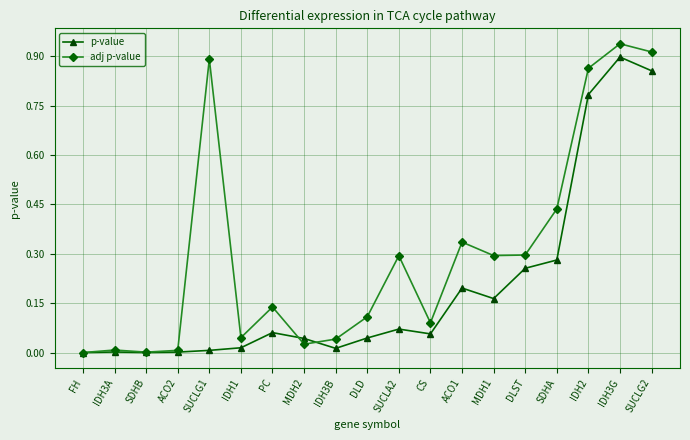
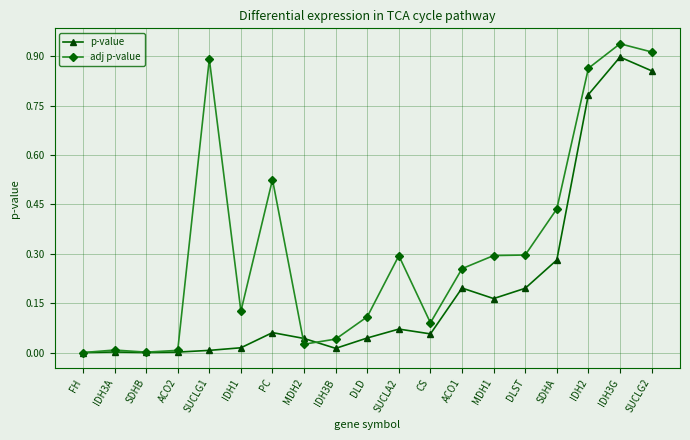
  {
    "p-value": {
      "SUCLG1": 0.01,
      "IDH1": 0.01,
      "PC": 0.06,
      "MDH2": 0.04,
      "IDH3B": 0.01,
      "DLD": 0.04,
      "SUCLA2": 0.07,
      "CS": 0.06,
      "ACO1": 0.20,
      "MDH1": 0.16,
-     "DLST": 0.26,
+     "DLST": 0.20,
      "SDHA": 0.28,
      "IDH2": 0.78,
      "IDH3G": 0.90,
      "SUCLG2": 0.86
    },
    "adj p-value": {
      "SUCLG1": 0.89,
-     "IDH1": 0.05,
-     "PC": 0.14,
+     "IDH1": 0.13,
+     "PC": 0.53,
      "MDH2": 0.03,
      "IDH3B": 0.04,
      "DLD": 0.11,
      "SUCLA2": 0.29,
      "CS": 0.09,
-     "ACO1": 0.34,
+     "ACO1": 0.25,
      "MDH1": 0.29,
      "DLST": 0.30,
      "SDHA": 0.44,
      "IDH2": 0.86,
      "IDH3G": 0.94,
      "SUCLG2": 0.91
    }
  }
